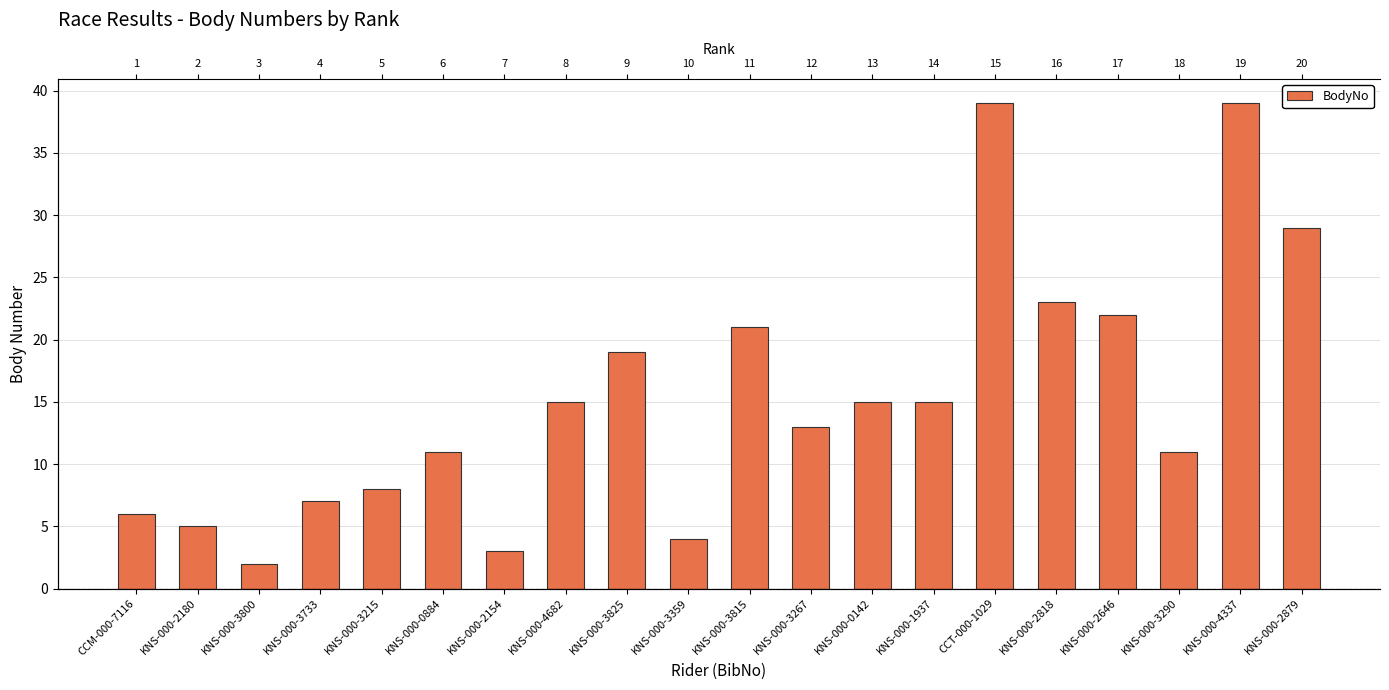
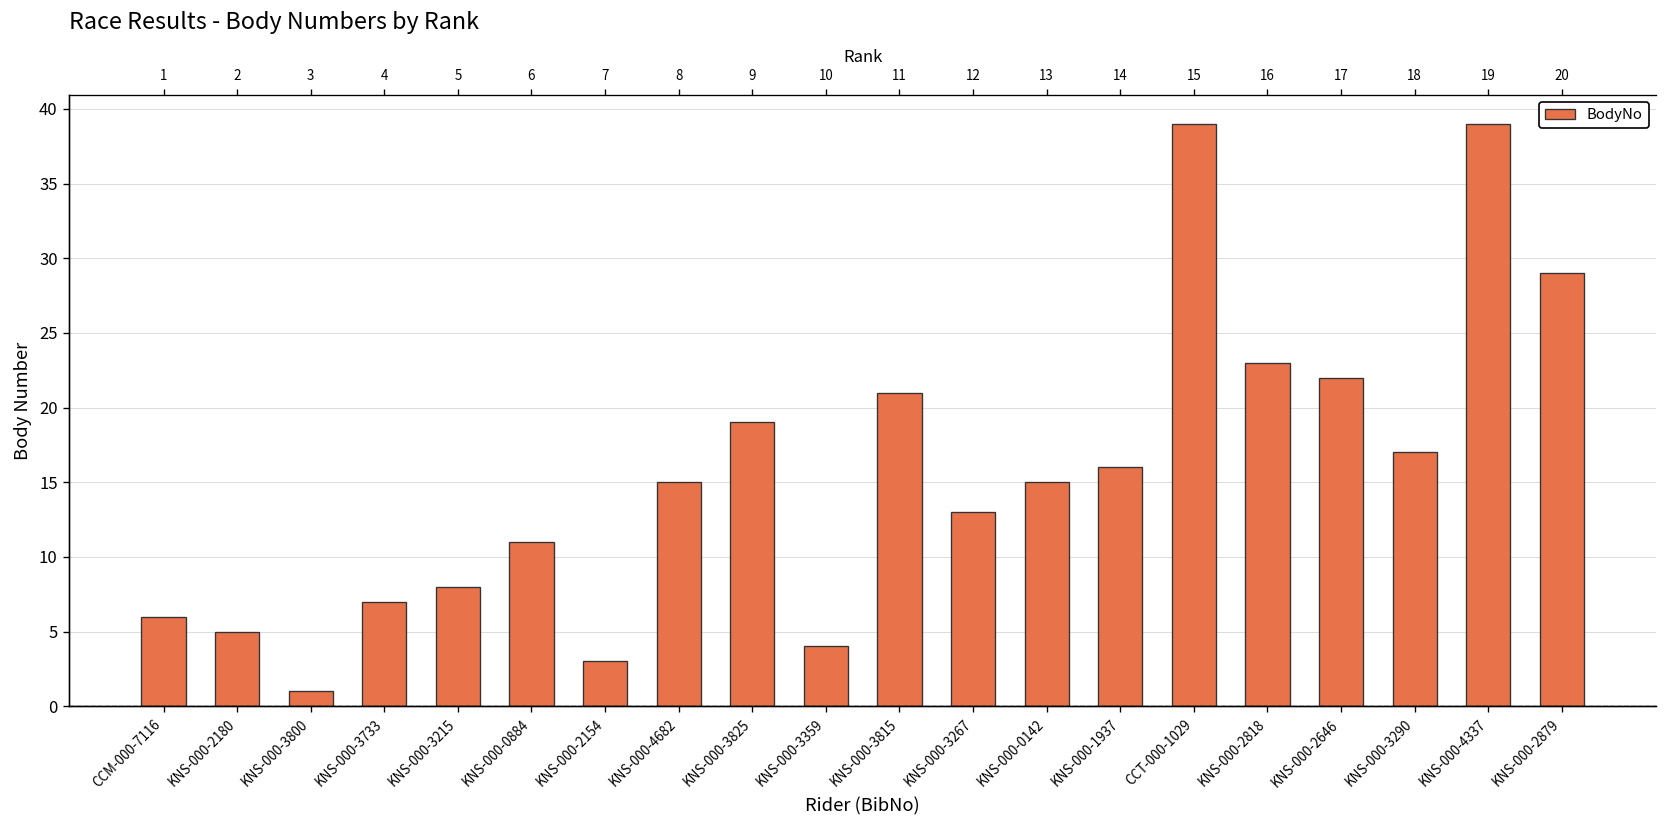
  {
    "CCM-000-7116": 6,
    "KNS-000-2180": 5,
-   "KNS-000-3800": 2,
+   "KNS-000-3800": 1,
    "KNS-000-3733": 7,
    "KNS-000-3215": 8,
    "KNS-000-0884": 11,
    "KNS-000-2154": 3,
    "KNS-000-4682": 15,
    "KNS-000-3825": 19,
    "KNS-000-3359": 4,
    "KNS-000-3815": 21,
    "KNS-000-3267": 13,
    "KNS-000-0142": 15,
-   "KNS-000-1937": 15,
+   "KNS-000-1937": 16,
    "CCT-000-1029": 39,
    "KNS-000-2818": 23,
    "KNS-000-2646": 22,
-   "KNS-000-3290": 11,
+   "KNS-000-3290": 17,
    "KNS-000-4337": 39,
    "KNS-000-2879": 29
  }
